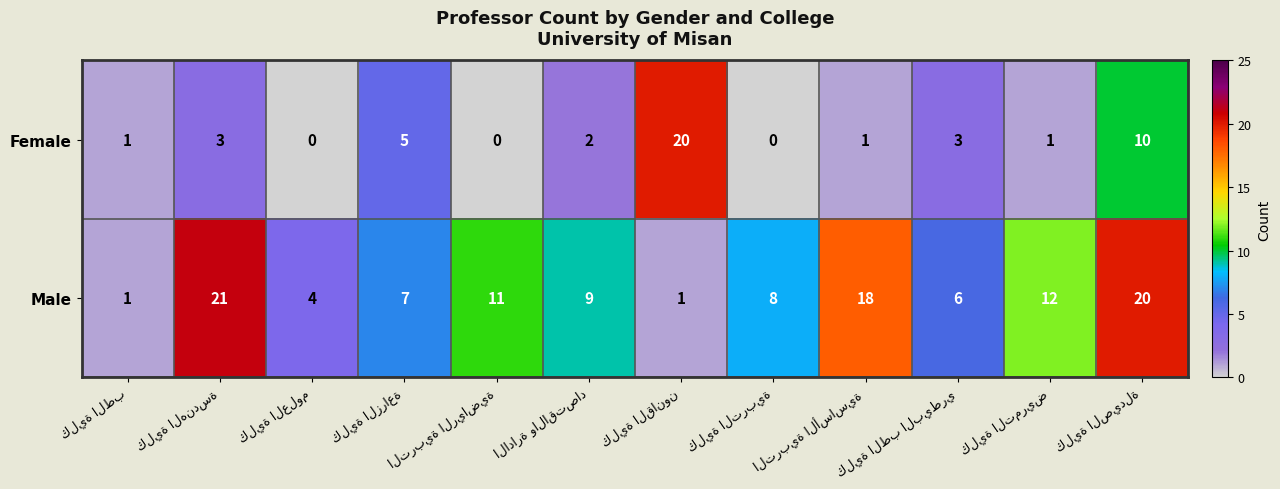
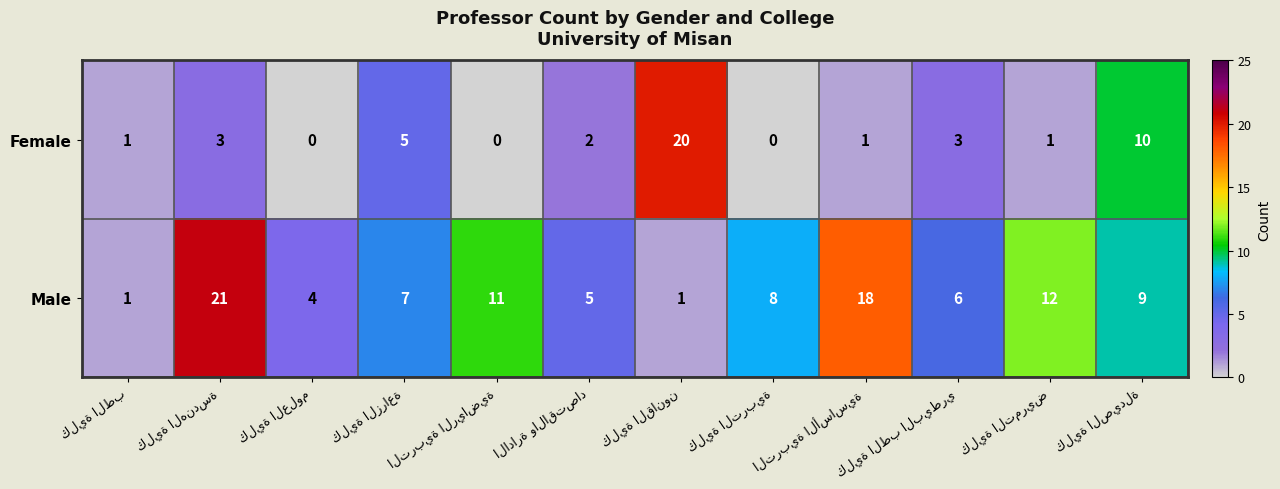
  {
    "Female": {
      "كلية الطب": 1,
      "كلية الهندسة": 3,
      "كلية العلوم": 0,
      "كلية الزراعة": 5,
      "التربية الرياضية": 0,
      "الادارة والاقتصاد": 2,
      "كلية القانون": 20,
      "كلية التربية": 0,
      "التربية الأساسية": 1,
      "كلية الطب البيطري": 3,
      "كلية التمريض": 1,
      "كلية الصيدلة": 10
    },
    "Male": {
      "كلية الطب": 1,
      "كلية الهندسة": 21,
      "كلية العلوم": 4,
      "كلية الزراعة": 7,
      "التربية الرياضية": 11,
-     "الادارة والاقتصاد": 9,
+     "الادارة والاقتصاد": 5,
      "كلية القانون": 1,
      "كلية التربية": 8,
      "التربية الأساسية": 18,
      "كلية الطب البيطري": 6,
      "كلية التمريض": 12,
-     "كلية الصيدلة": 20
+     "كلية الصيدلة": 9
    }
  }
